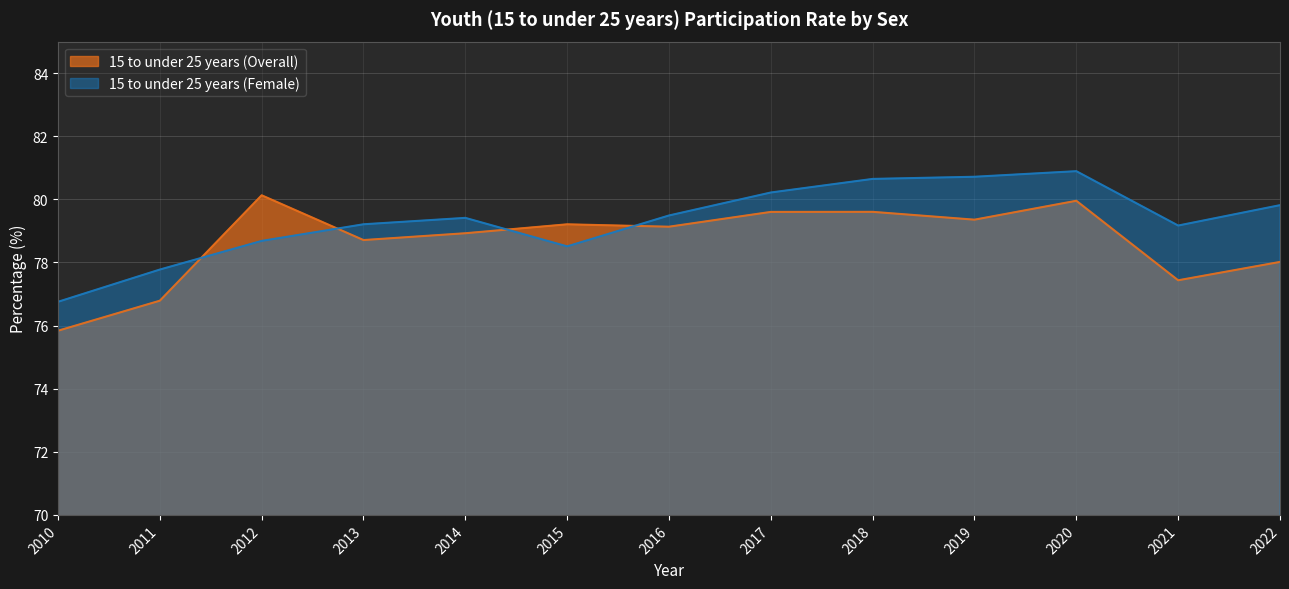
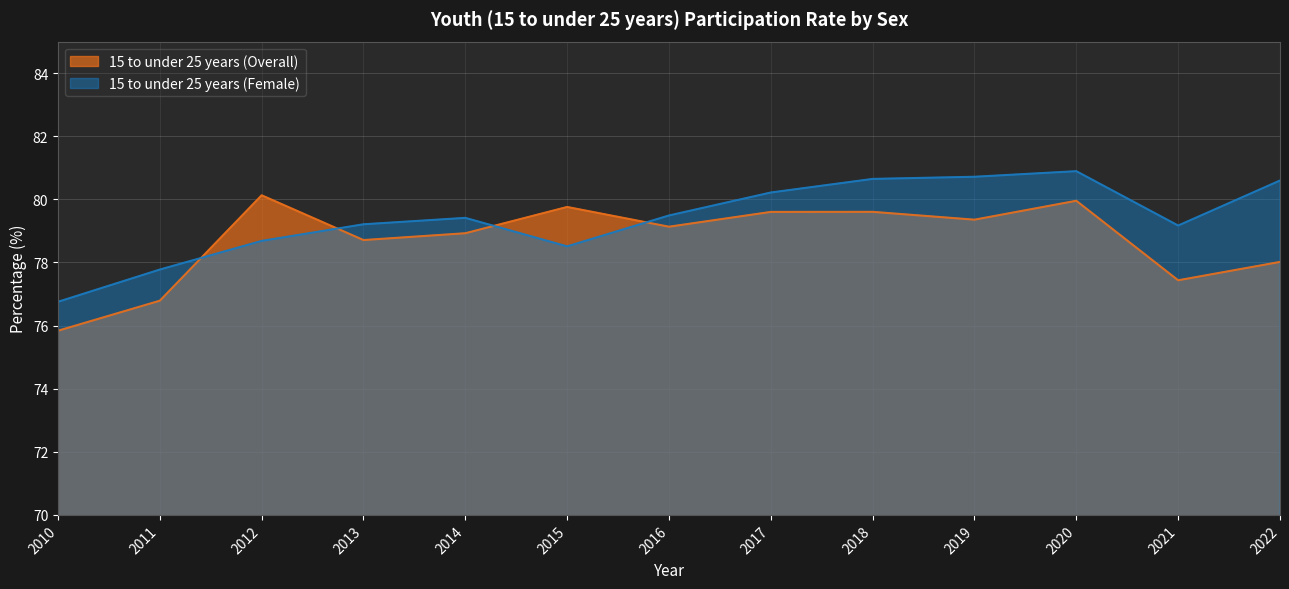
  {
    "15 to under 25 years (Overall)": {
      "2010": 75.8,
      "2011": 76.8,
      "2012": 80.1,
      "2013": 78.7,
      "2014": 78.9,
-     "2015": 79.2,
+     "2015": 79.8,
      "2016": 79.1,
      "2017": 79.6,
      "2018": 79.6,
      "2019": 79.4,
      "2020": 80.0,
      "2021": 77.4,
      "2022": 78.0
    },
    "15 to under 25 years (Female)": {
      "2010": 76.8,
      "2011": 77.8,
      "2012": 78.7,
      "2013": 79.2,
      "2014": 79.4,
      "2015": 78.5,
      "2016": 79.5,
      "2017": 80.2,
      "2018": 80.6,
      "2019": 80.7,
      "2020": 80.9,
      "2021": 79.2,
-     "2022": 79.8
+     "2022": 80.6
    }
  }
